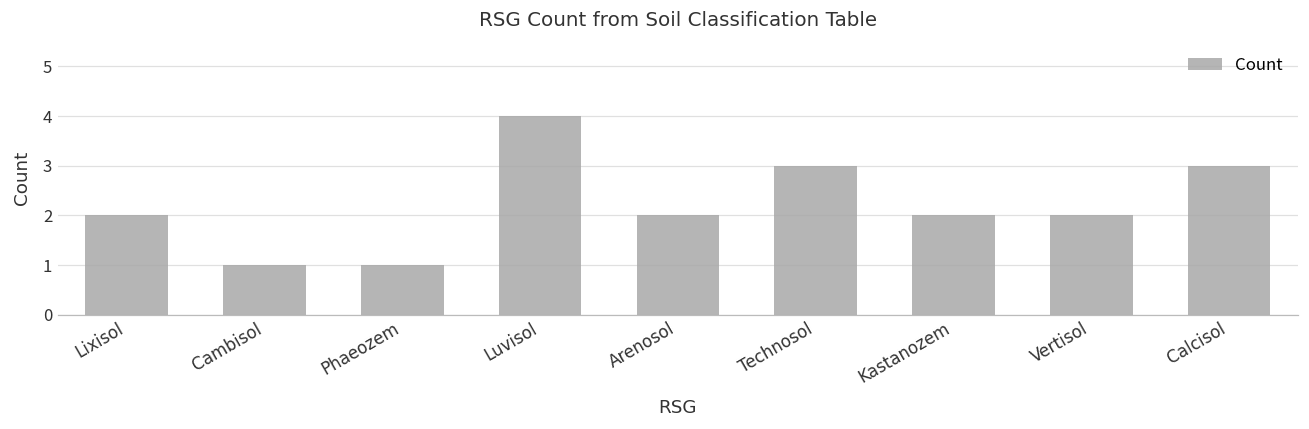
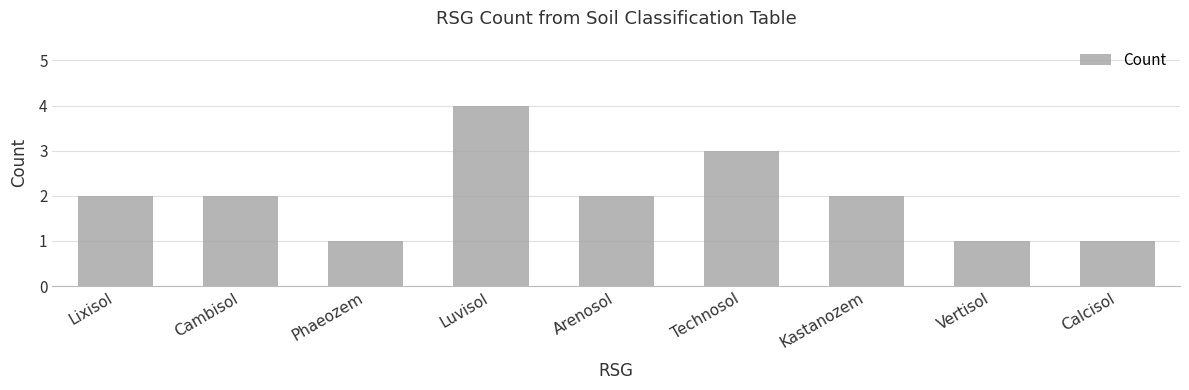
  {
    "Lixisol": 2,
-   "Cambisol": 1,
+   "Cambisol": 2,
    "Phaeozem": 1,
    "Luvisol": 4,
    "Arenosol": 2,
    "Technosol": 3,
    "Kastanozem": 2,
-   "Vertisol": 2,
-   "Calcisol": 3
+   "Vertisol": 1,
+   "Calcisol": 1
  }
